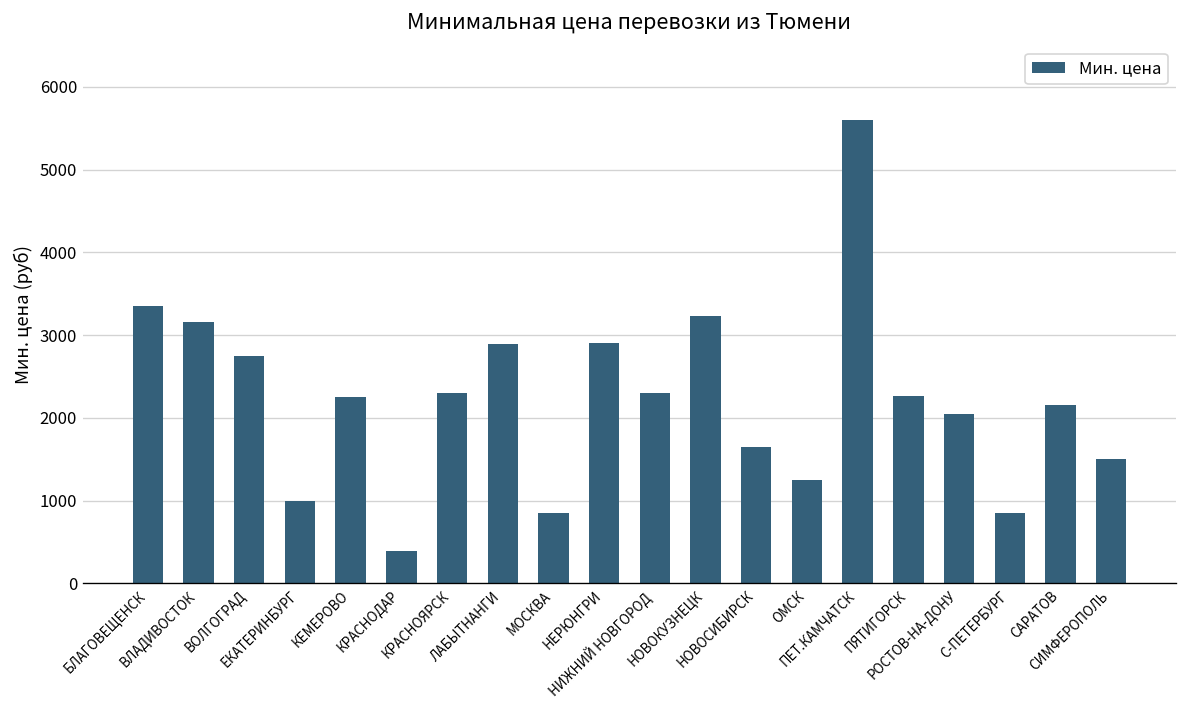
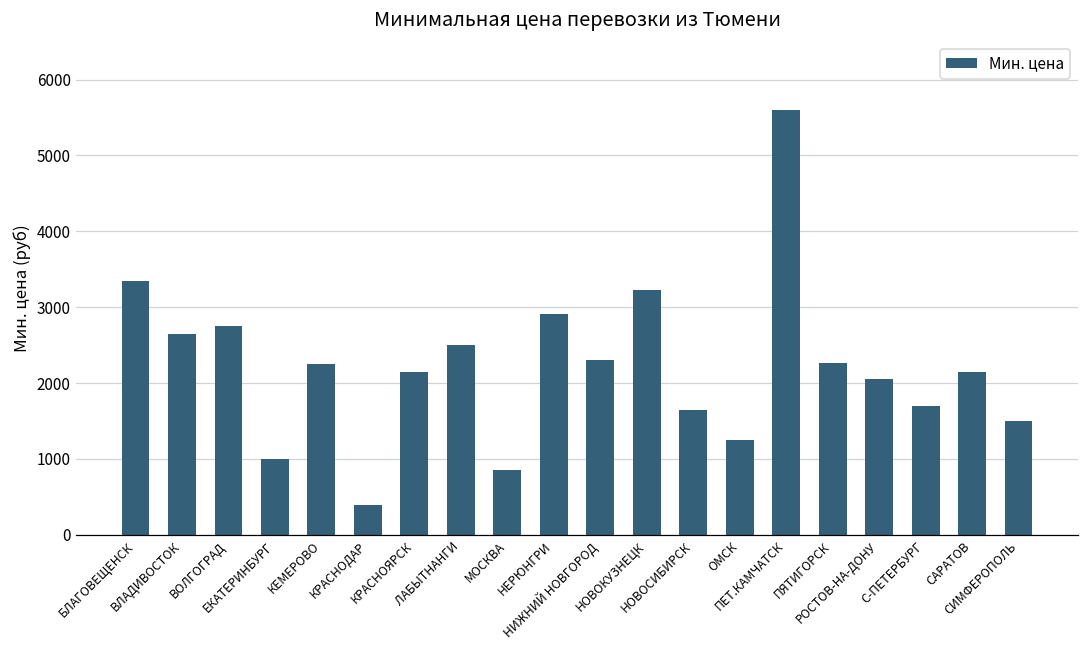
  {
    "БЛАГОВЕЩЕНСК": 3400,
-   "ВЛАДИВОСТОК": 3200,
+   "ВЛАДИВОСТОК": 2700,
    "ВОЛГОГРАД": 2800,
    "ЕКАТЕРИНБУРГ": 1000,
    "КЕМЕРОВО": 2300,
    "КРАСНОДАР": 400,
-   "КРАСНОЯРСК": 2300,
-   "ЛАБЫТНАНГИ": 2900,
+   "КРАСНОЯРСК": 2200,
+   "ЛАБЫТНАНГИ": 2500,
    "МОСКВА": 900,
    "НЕРЮНГРИ": 2900,
    "НИЖНИЙ НОВГОРОД": 2300,
    "НОВОКУЗНЕЦК": 3200,
    "НОВОСИБИРСК": 1700,
    "ОМСК": 1300,
    "ПЕТ.КАМЧАТСК": 5600,
    "ПЯТИГОРСК": 2300,
    "РОСТОВ-НА-ДОНУ": 2100,
-   "С-ПЕТЕРБУРГ": 900,
+   "С-ПЕТЕРБУРГ": 1700,
    "САРАТОВ": 2200,
    "СИМФЕРОПОЛЬ": 1500
  }
